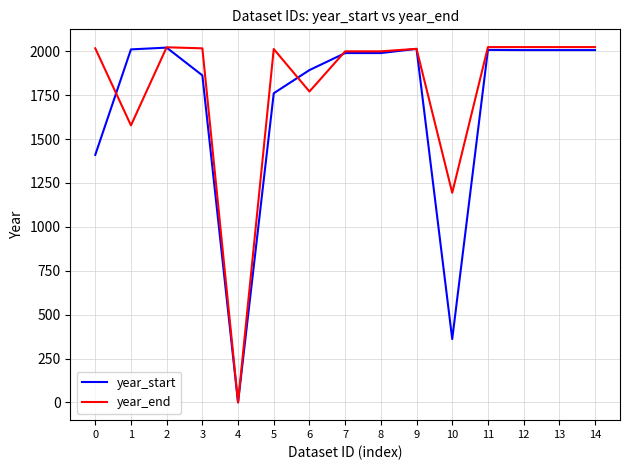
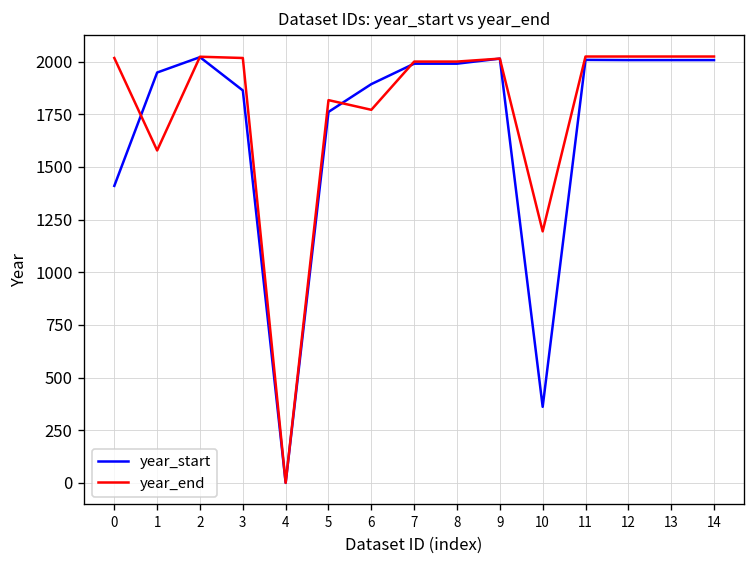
  {
    "year_start": {
      "0": 1410,
-     "1": 2010,
+     "1": 1950,
      "3": 1860,
      "5": 1760,
      "6": 1890,
      "10": 360,
      "11": 2010,
      "12": 2010,
      "13": 2010,
      "14": 2010
    },
    "year_end": {
      "0": 2020,
      "1": 1580,
      "3": 2020,
-     "5": 2010,
+     "5": 1820,
      "6": 1770,
      "10": 1190,
      "11": 2020,
      "12": 2020,
      "13": 2020,
      "14": 2020
    }
  }
